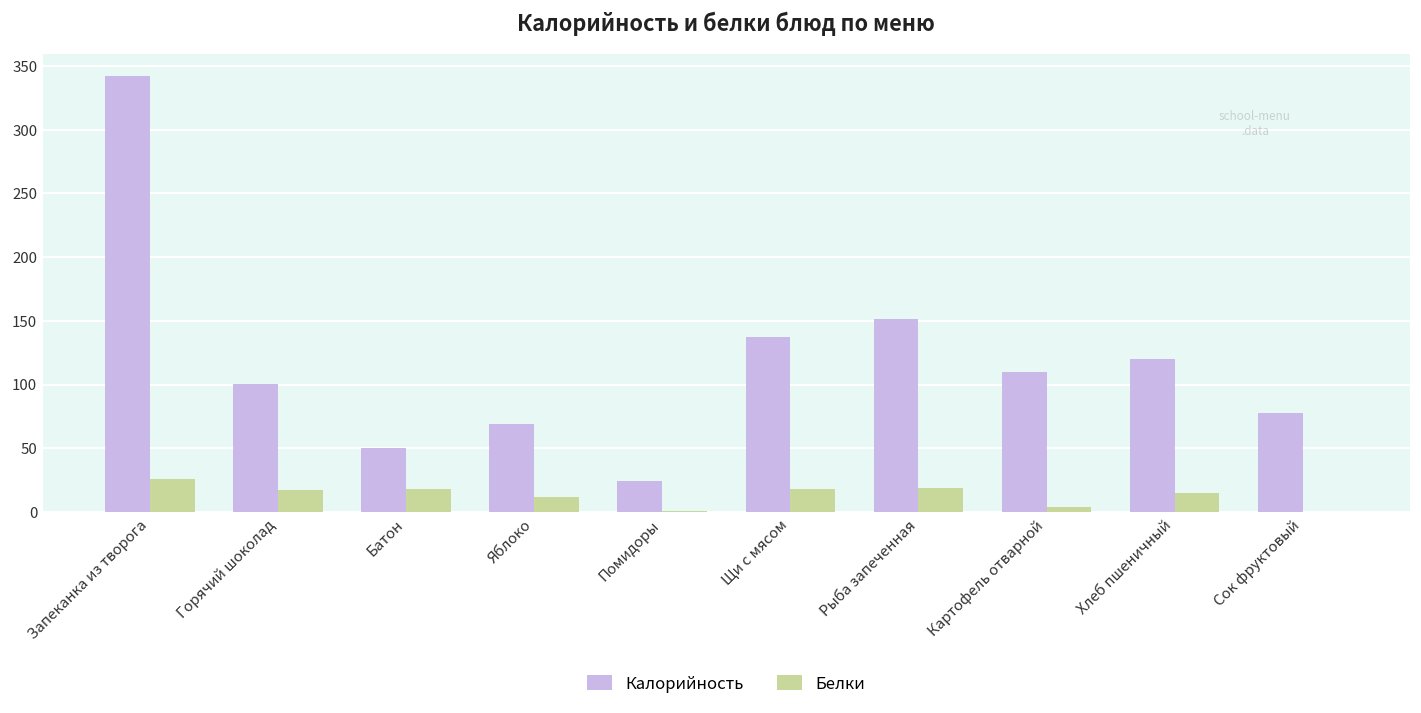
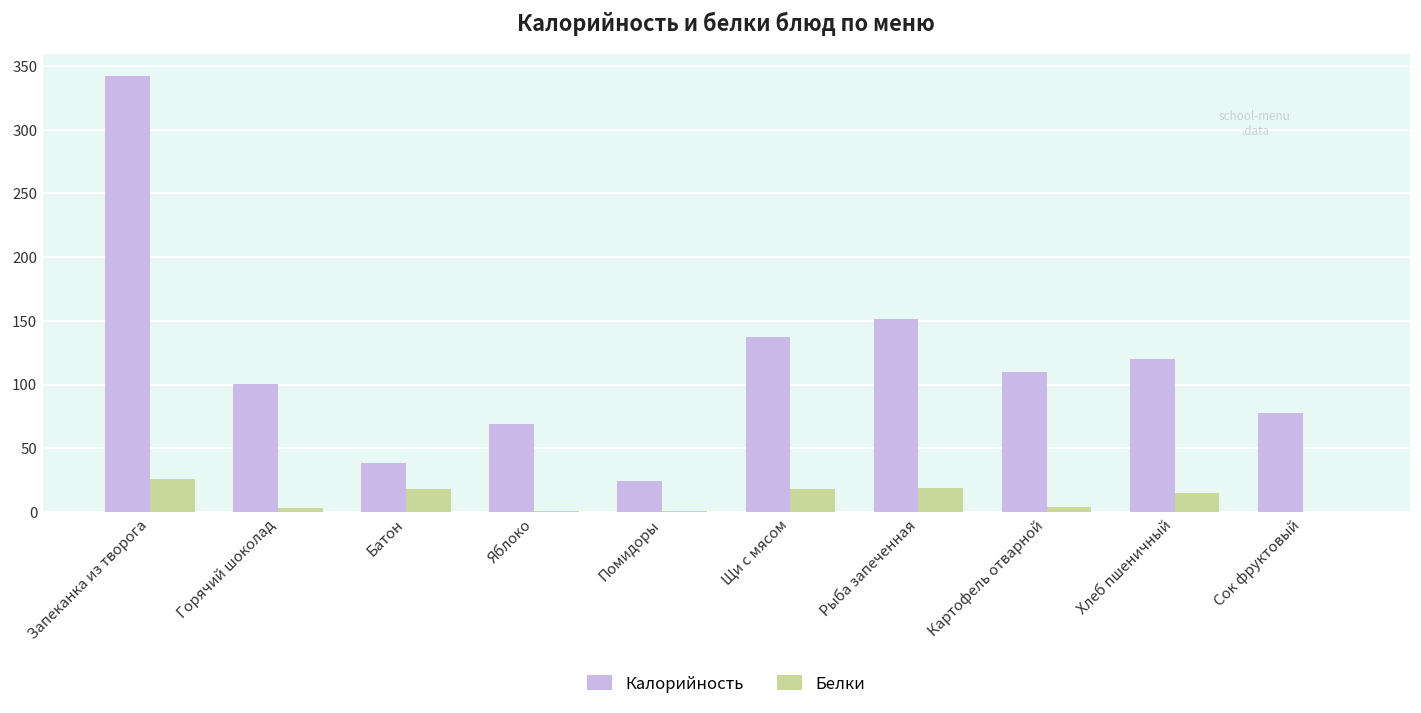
  {
    "Калорийность": {
      "Запеканка из творога": 342,
      "Горячий шоколад": 101,
-     "Батон": 50,
+     "Батон": 39,
      "Яблоко": 69,
      "Помидоры": 24,
      "Щи с мясом": 137,
      "Рыба запеченная": 151,
      "Картофель отварной": 110,
      "Хлеб пшеничный": 120,
      "Сок фруктовый": 78
    },
    "Белки": {
      "Запеканка из творога": 26,
-     "Горячий шоколад": 17,
+     "Горячий шоколад": 3,
      "Батон": 18,
-     "Яблоко": 12,
+     "Яблоко": 1,
      "Щи с мясом": 18,
      "Рыба запеченная": 19,
      "Картофель отварной": 4,
      "Хлеб пшеничный": 15,
      "Сок фруктовый": 0
    }
  }
